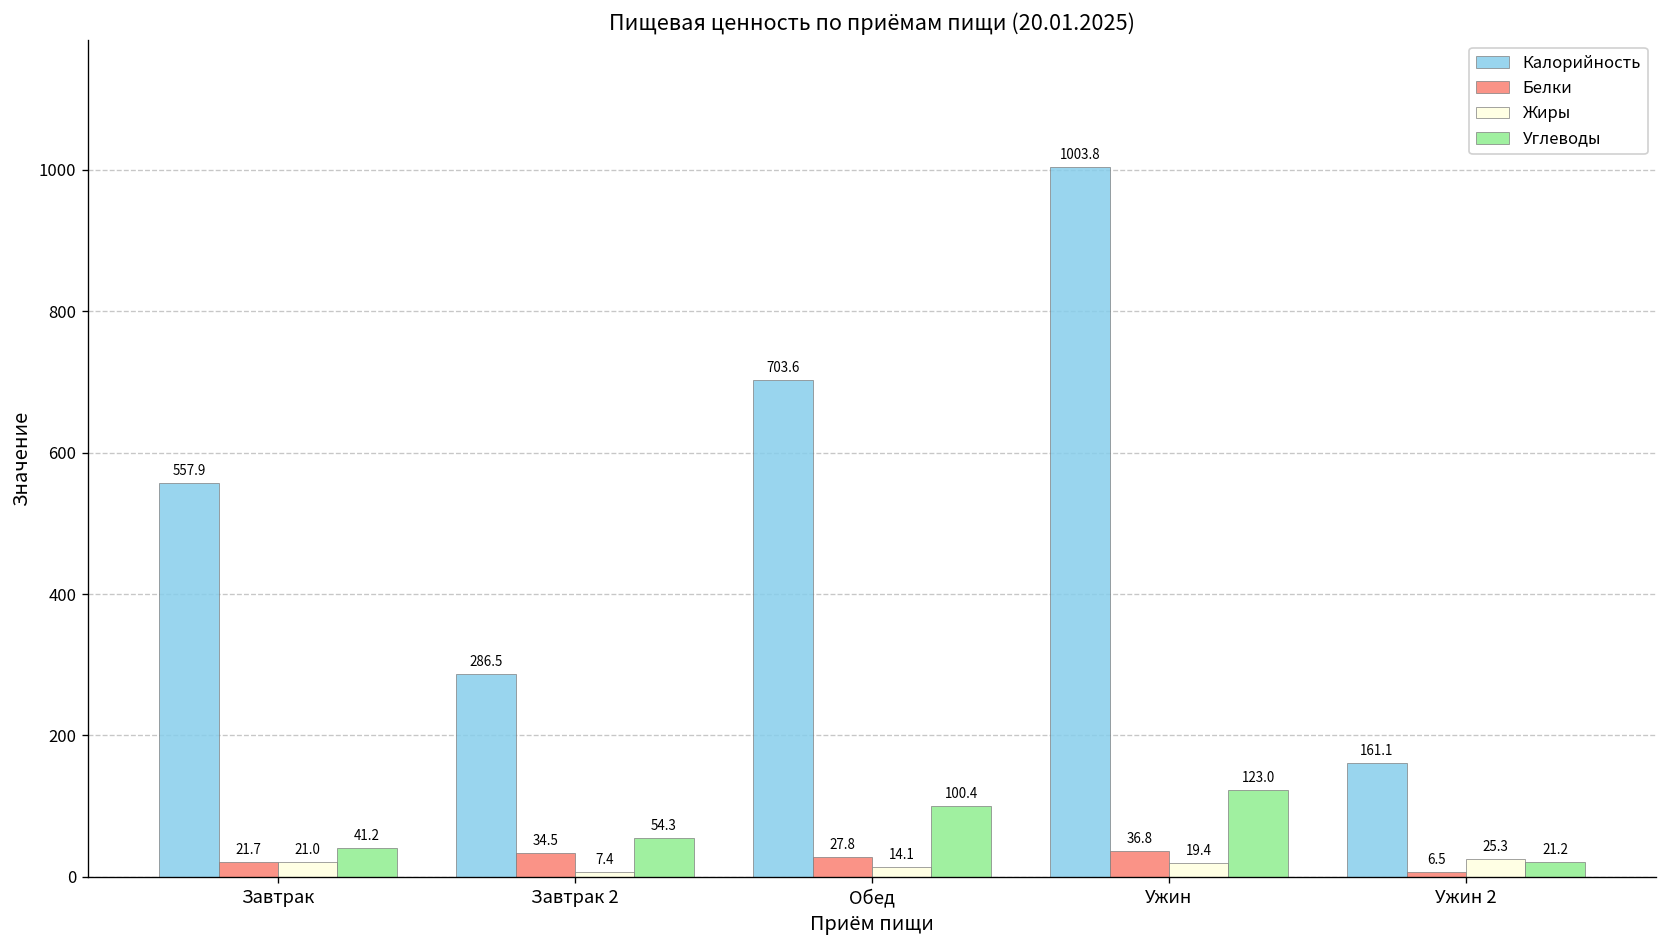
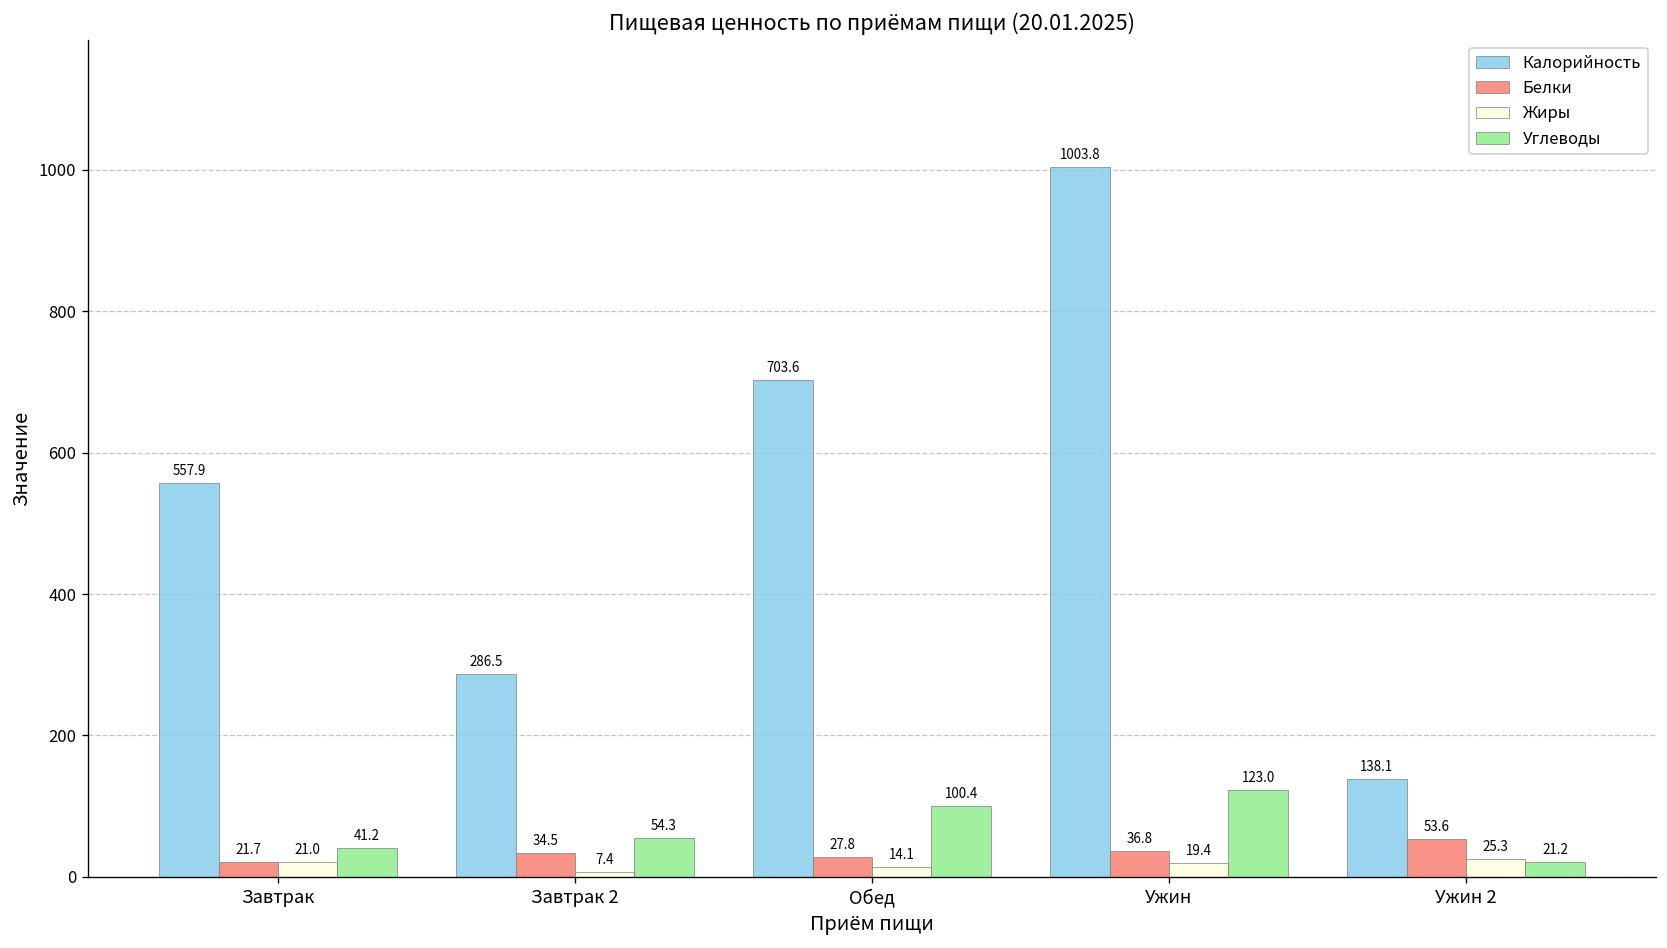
  {
    "Калорийность": {
      "Завтрак": 557.9,
      "Завтрак 2": 286.5,
      "Обед": 703.6,
      "Ужин": 1003.8,
-     "Ужин 2": 161.1
+     "Ужин 2": 138.1
    },
    "Белки": {
      "Завтрак": 21.7,
      "Завтрак 2": 34.5,
      "Обед": 27.8,
      "Ужин": 36.8,
-     "Ужин 2": 6.5
+     "Ужин 2": 53.6
    },
    "Жиры": {
      "Завтрак": 21.0,
      "Завтрак 2": 7.4,
      "Обед": 14.1,
      "Ужин": 19.4,
      "Ужин 2": 25.3
    },
    "Углеводы": {
      "Завтрак": 41.2,
      "Завтрак 2": 54.3,
      "Обед": 100.4,
      "Ужин": 123.0,
      "Ужин 2": 21.2
    }
  }
